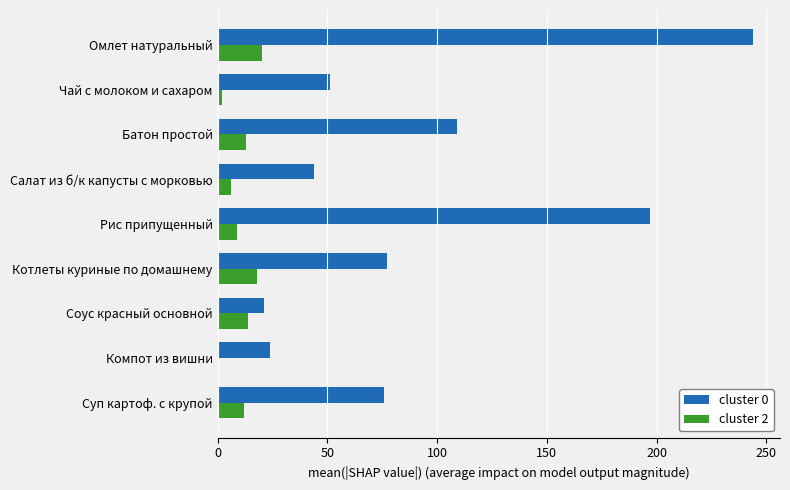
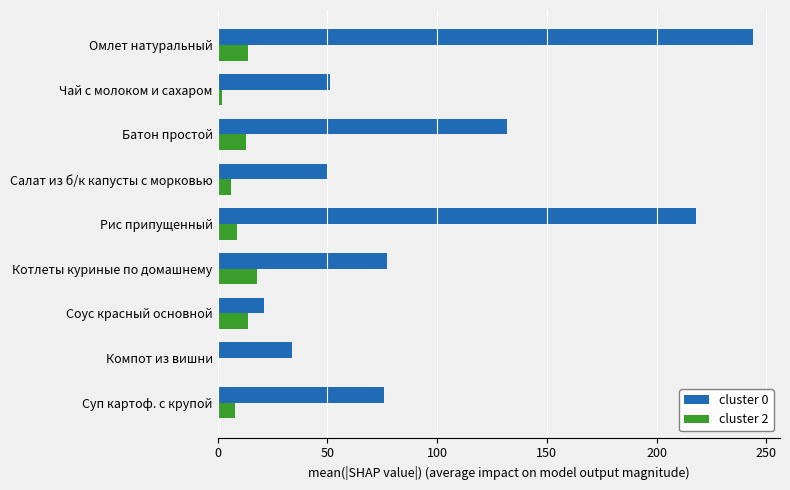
  {
    "cluster 0": {
      "Омлет натуральный": 244,
      "Чай с молоком и сахаром": 51,
-     "Батон простой": 109,
-     "Салат из б/к капусты с морковью": 44,
-     "Рис припущенный": 197,
+     "Батон простой": 132,
+     "Салат из б/к капусты с морковью": 50,
+     "Рис припущенный": 218,
      "Котлеты куриные по домашнему": 77,
      "Соус красный основной": 21,
-     "Компот из вишни": 24,
+     "Компот из вишни": 34,
      "Суп картоф. с крупой": 76
    },
    "cluster 2": {
-     "Омлет натуральный": 20,
+     "Омлет натуральный": 14,
      "Чай с молоком и сахаром": 2,
      "Батон простой": 13,
      "Салат из б/к капусты с морковью": 6,
      "Рис припущенный": 9,
      "Котлеты куриные по домашнему": 18,
      "Соус красный основной": 14,
      "Компот из вишни": 0,
-     "Суп картоф. с крупой": 12
+     "Суп картоф. с крупой": 8
    }
  }
